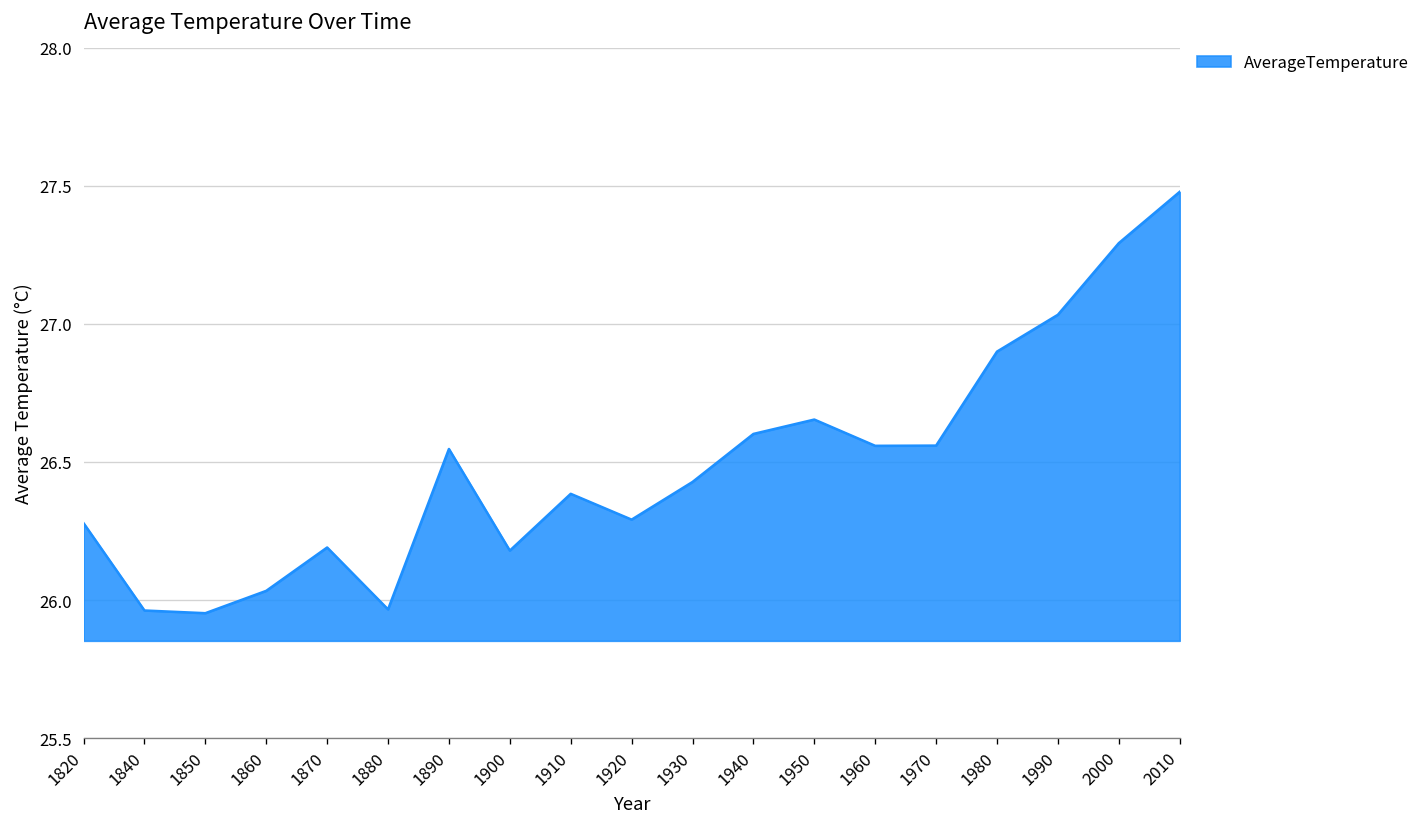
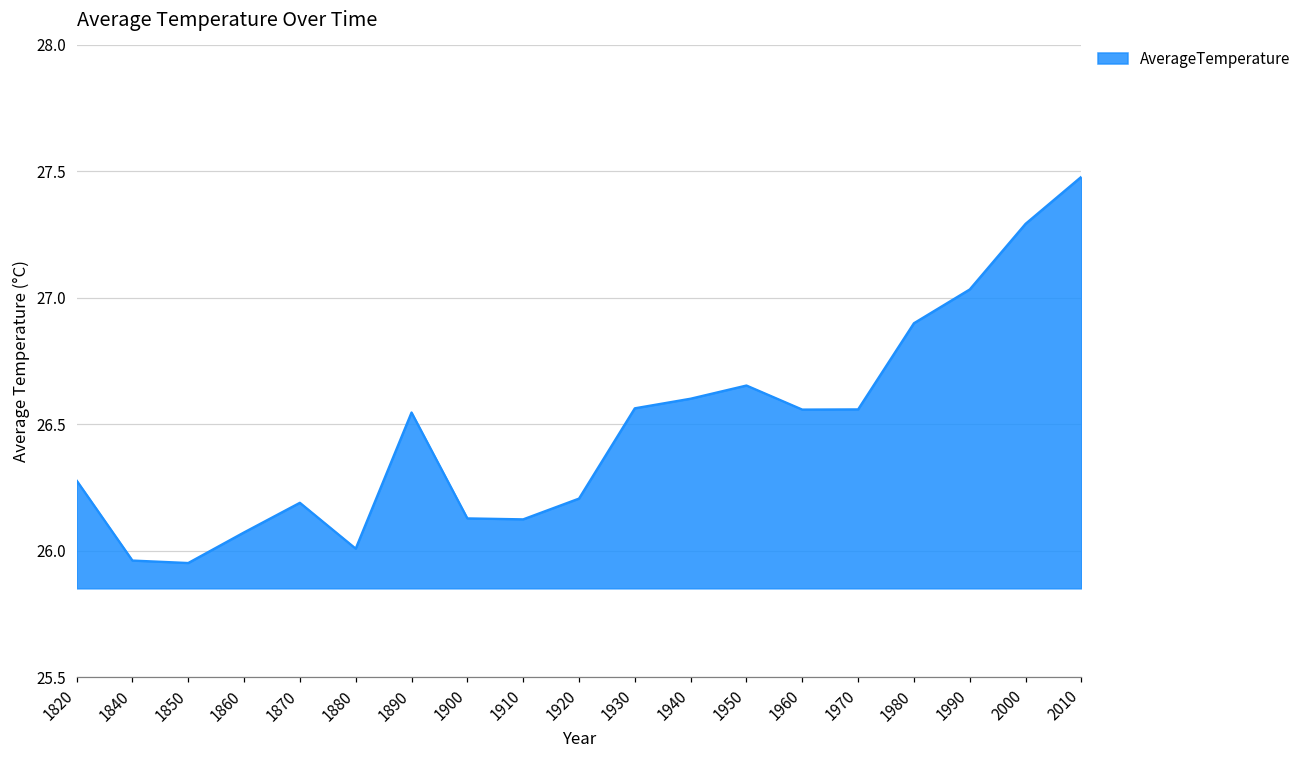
  {
    "1820": 26.28,
    "1840": 25.96,
    "1850": 25.95,
-   "1860": 26.03,
+   "1860": 26.07,
    "1870": 26.19,
-   "1880": 25.97,
+   "1880": 26.01,
    "1890": 26.55,
-   "1900": 26.18,
-   "1910": 26.38,
-   "1920": 26.29,
-   "1930": 26.43,
+   "1900": 26.13,
+   "1910": 26.12,
+   "1920": 26.21,
+   "1930": 26.56,
    "1940": 26.60,
    "1950": 26.65,
    "1960": 26.56,
    "1970": 26.56,
    "1980": 26.90,
    "1990": 27.03,
    "2000": 27.29,
    "2010": 27.48
  }
